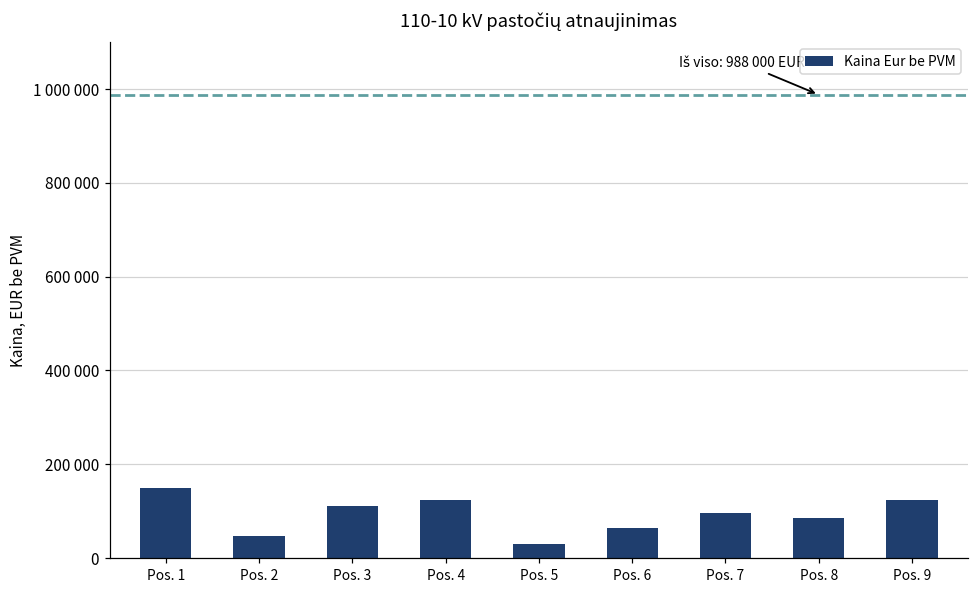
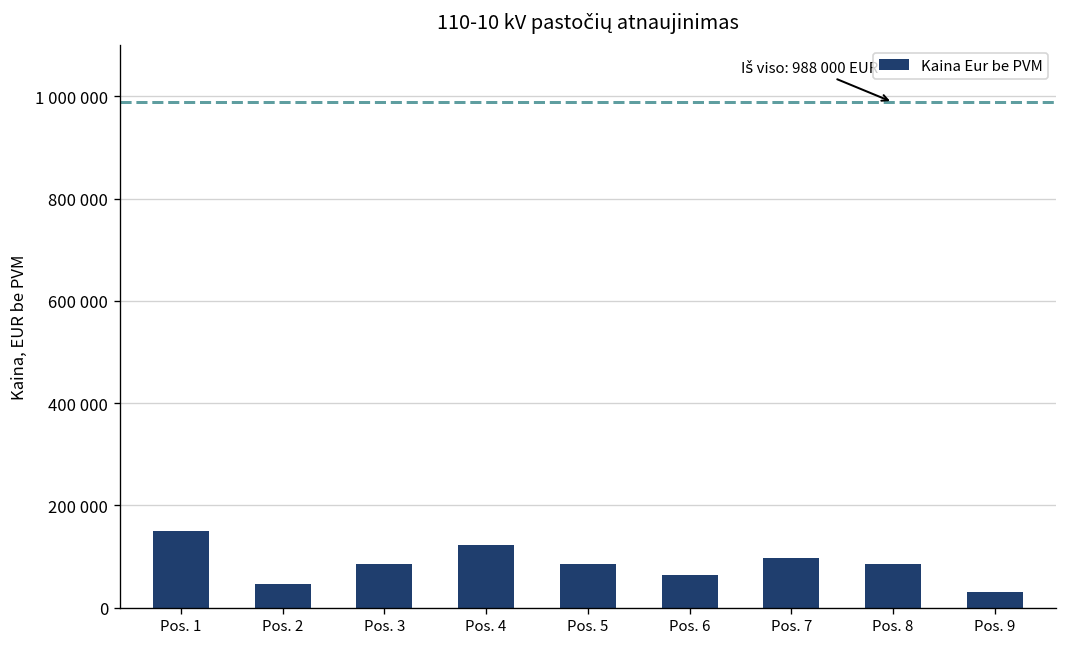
  {
    "Pos. 1": 150000,
    "Pos. 2": 50000,
-   "Pos. 3": 110000,
+   "Pos. 3": 90000,
    "Pos. 4": 120000,
-   "Pos. 5": 30000,
+   "Pos. 5": 90000,
    "Pos. 6": 60000,
    "Pos. 7": 100000,
    "Pos. 8": 90000,
-   "Pos. 9": 120000
+   "Pos. 9": 30000
  }
